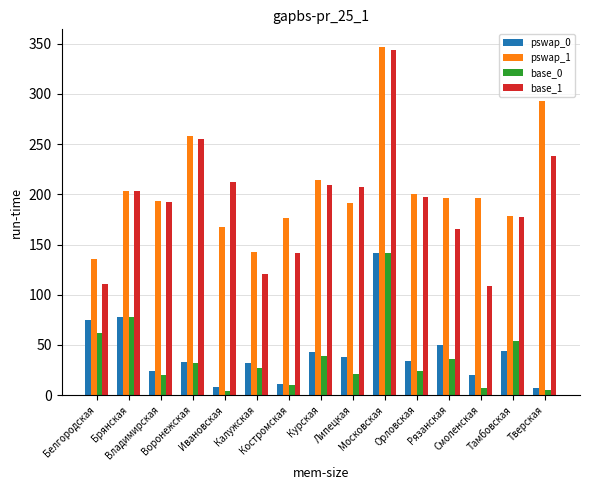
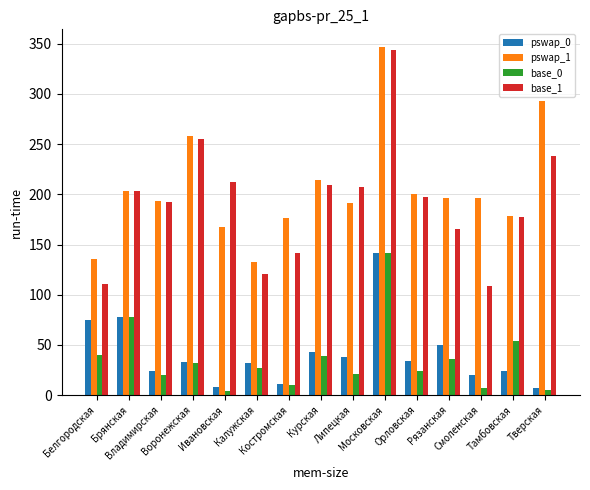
  {
    "pswap_0": {
      "Белгородская": 75,
      "Брянская": 78,
      "Владимирская": 24,
      "Воронежская": 33,
      "Ивановская": 8,
      "Калужская": 32,
      "Костромская": 11,
      "Курская": 43,
      "Липецкая": 38,
      "Московская": 142,
      "Орловская": 34,
      "Рязанская": 50,
      "Смоленская": 20,
-     "Тамбовская": 44,
+     "Тамбовская": 24,
      "Тверская": 7
    },
    "pswap_1": {
      "Белгородская": 136,
      "Брянская": 203,
      "Владимирская": 193,
      "Воронежская": 258,
      "Ивановская": 167,
-     "Калужская": 143,
+     "Калужская": 133,
      "Костромская": 176,
      "Курская": 214,
      "Липецкая": 191,
      "Московская": 347,
      "Орловская": 200,
      "Рязанская": 196,
      "Смоленская": 196,
      "Тамбовская": 178,
      "Тверская": 293
    },
    "base_0": {
-     "Белгородская": 62,
+     "Белгородская": 40,
      "Брянская": 78,
      "Владимирская": 20,
      "Воронежская": 32,
      "Ивановская": 4,
      "Калужская": 27,
      "Костромская": 10,
      "Курская": 39,
      "Липецкая": 21,
      "Московская": 142,
      "Орловская": 24,
      "Рязанская": 36,
      "Смоленская": 7,
      "Тамбовская": 54,
      "Тверская": 5
    },
    "base_1": {
      "Белгородская": 111,
      "Брянская": 203,
      "Владимирская": 192,
      "Воронежская": 255,
      "Ивановская": 212,
      "Калужская": 121,
      "Костромская": 142,
      "Курская": 209,
      "Липецкая": 207,
      "Московская": 344,
      "Орловская": 197,
      "Рязанская": 165,
      "Смоленская": 109,
      "Тамбовская": 177,
      "Тверская": 238
    }
  }
